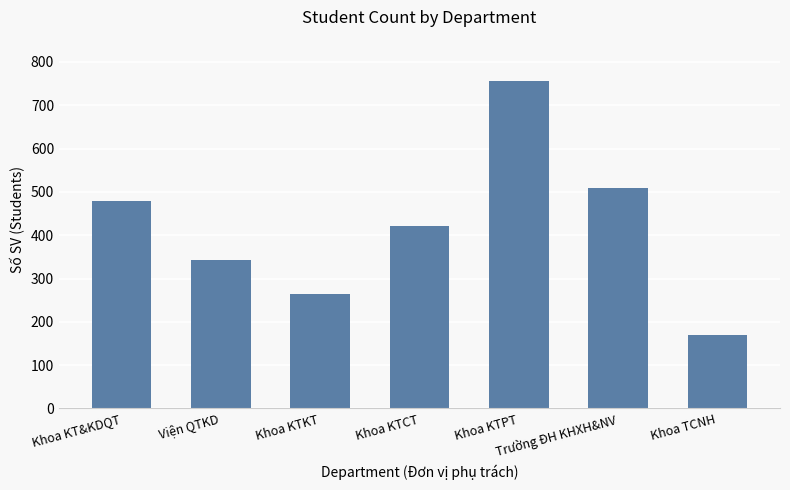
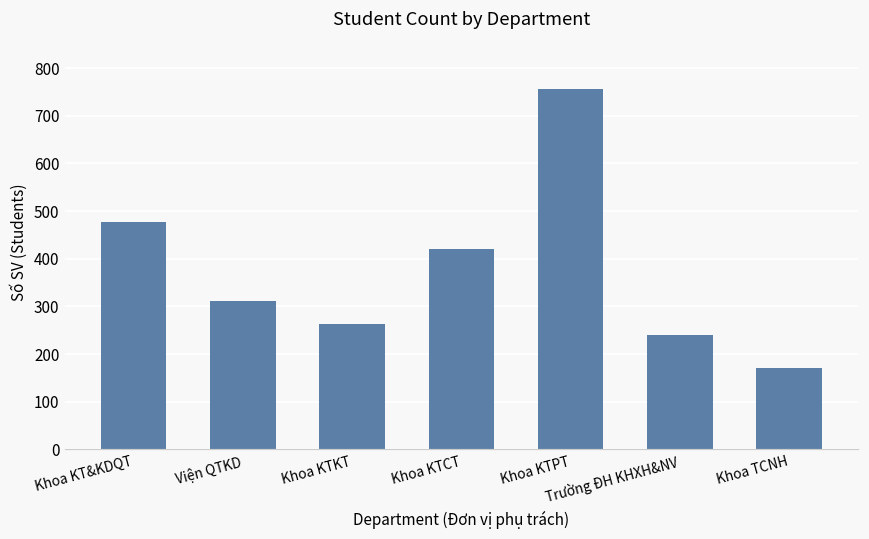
  {
    "Khoa KT&KDQT": 480,
-   "Viện QTKD": 340,
+   "Viện QTKD": 310,
    "Khoa KTKT": 260,
    "Khoa KTCT": 420,
    "Khoa KTPT": 760,
-   "Trường ĐH KHXH&NV": 510,
+   "Trường ĐH KHXH&NV": 240,
    "Khoa TCNH": 170
  }
